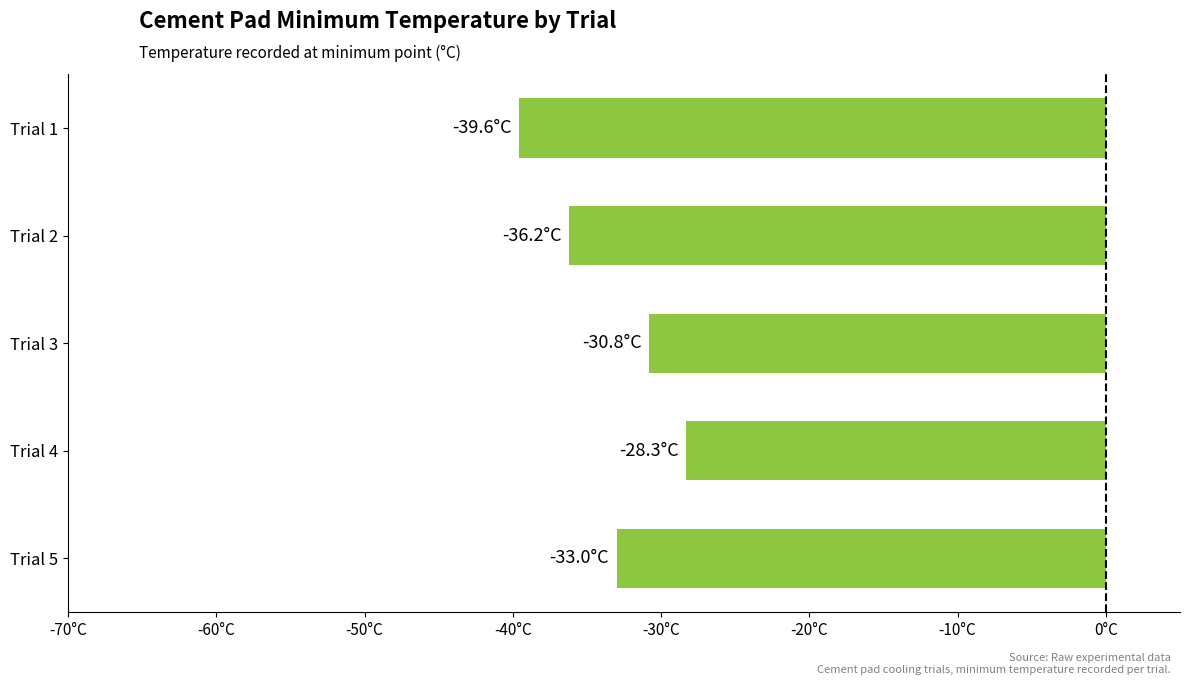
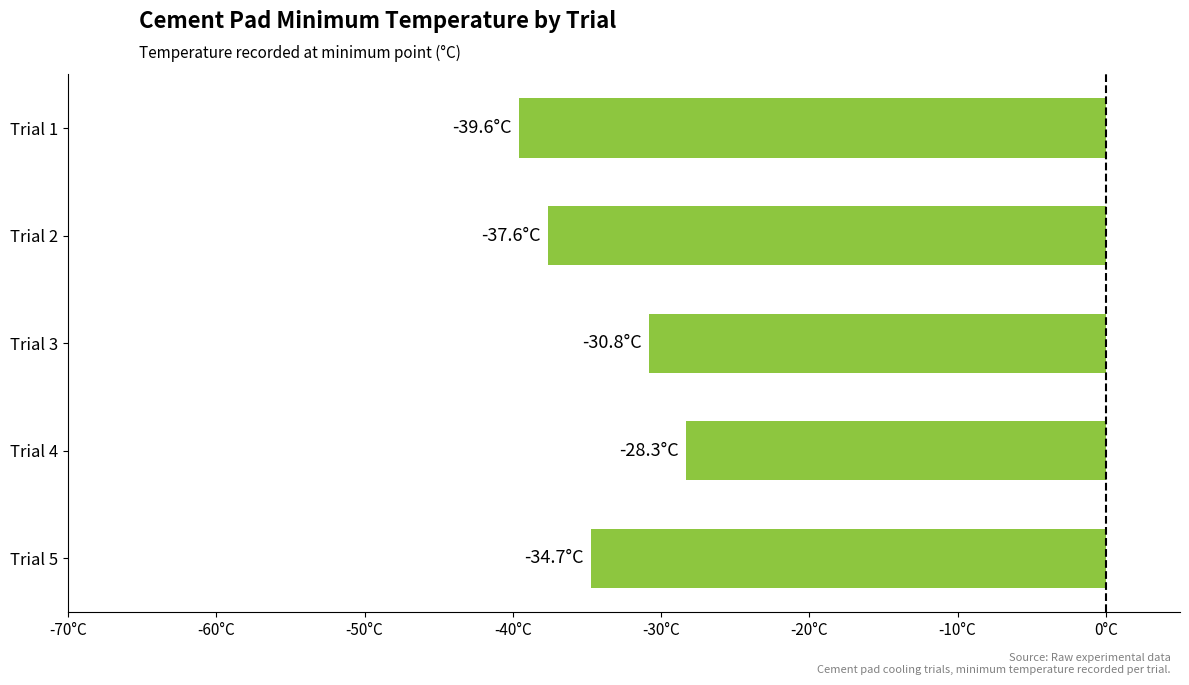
  {
    "Trial 1": "-39.6°C",
-   "Trial 2": "-36.2°C",
+   "Trial 2": "-37.6°C",
    "Trial 3": "-30.8°C",
    "Trial 4": "-28.3°C",
-   "Trial 5": "-33.0°C"
+   "Trial 5": "-34.7°C"
  }
